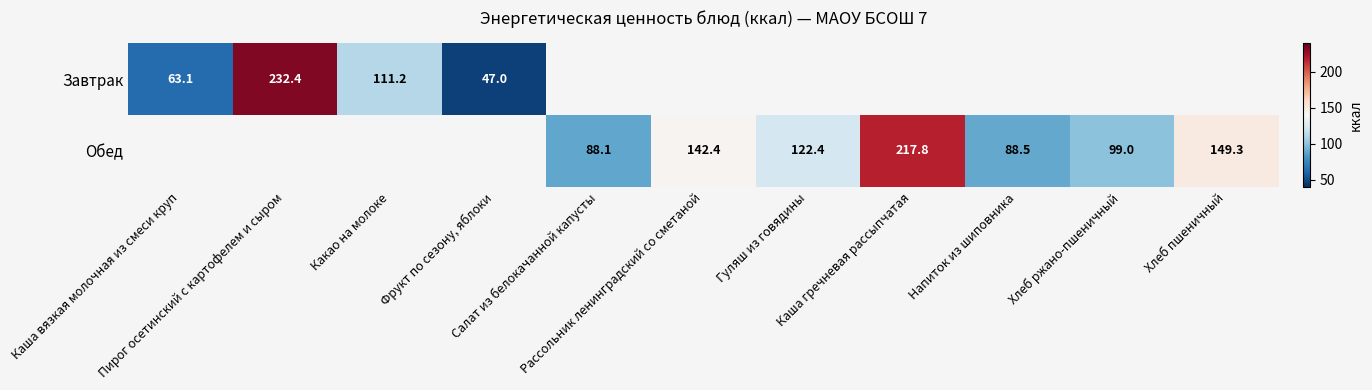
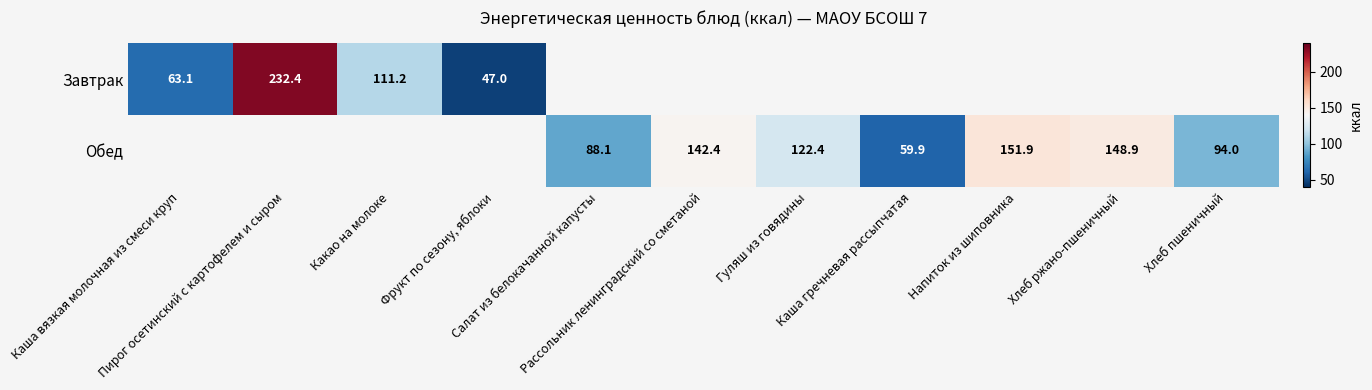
  {
    "Завтрак": {
      "Каша вязкая молочная из смеси круп": 63.1,
      "Пирог осетинский с картофелем и сыром": 232.4,
      "Какао на молоке": 111.2,
      "Фрукт по сезону, яблоки": 47.0
    },
    "Обед": {
      "Салат из белокачанной капусты": 88.1,
      "Рассольник ленинградский со сметаной": 142.4,
      "Гуляш из говядины": 122.4,
-     "Каша гречневая рассыпчатая": 217.8,
-     "Напиток из шиповника": 88.5,
-     "Хлеб ржано-пшеничный": 99.0,
-     "Хлеб пшеничный": 149.3
+     "Каша гречневая рассыпчатая": 59.9,
+     "Напиток из шиповника": 151.9,
+     "Хлеб ржано-пшеничный": 148.9,
+     "Хлеб пшеничный": 94.0
    }
  }
